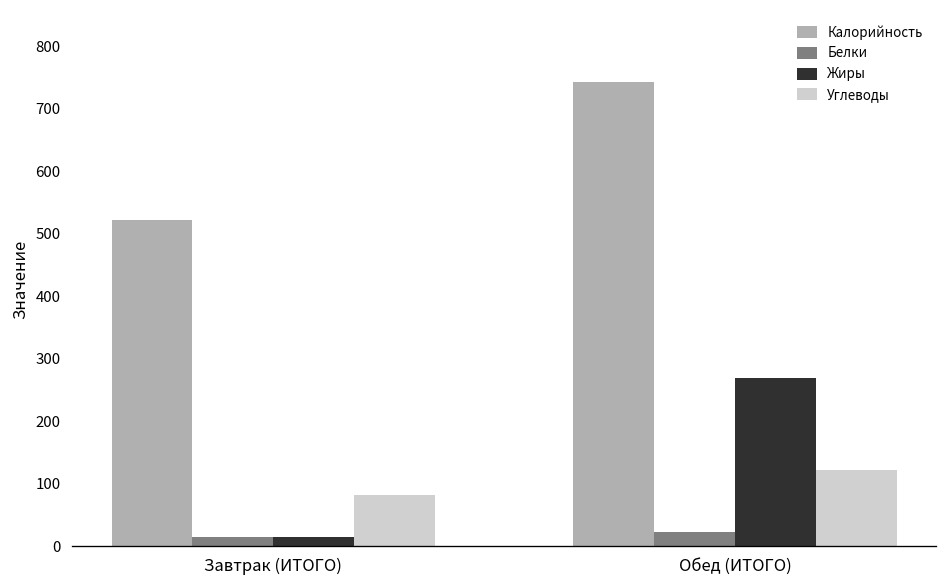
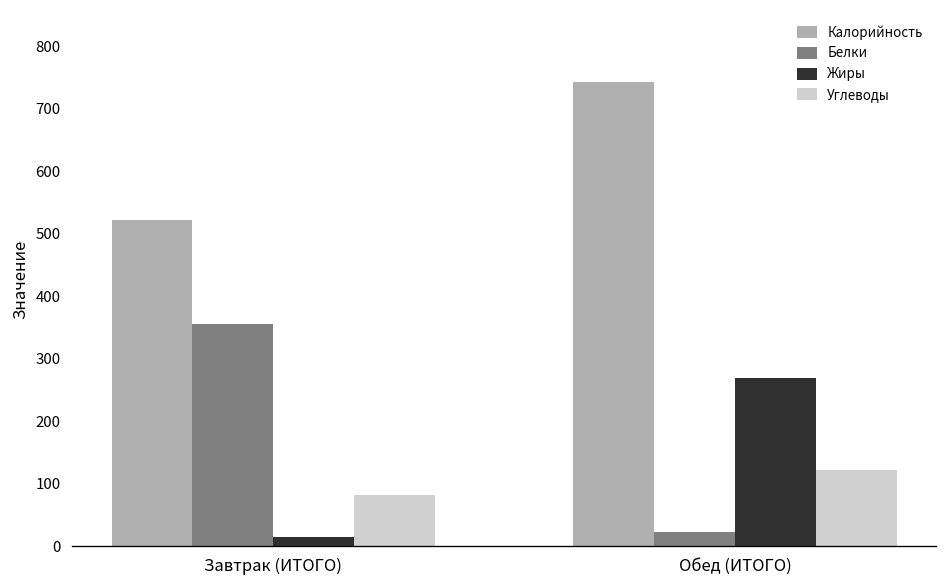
  {
    "Белки": {
-     "Завтрак (ИТОГО)": 20,
+     "Завтрак (ИТОГО)": 350,
      "Обед (ИТОГО)": 20
    },
    "Жиры": {
      "Завтрак (ИТОГО)": 10,
      "Обед (ИТОГО)": 270
    }
  }
